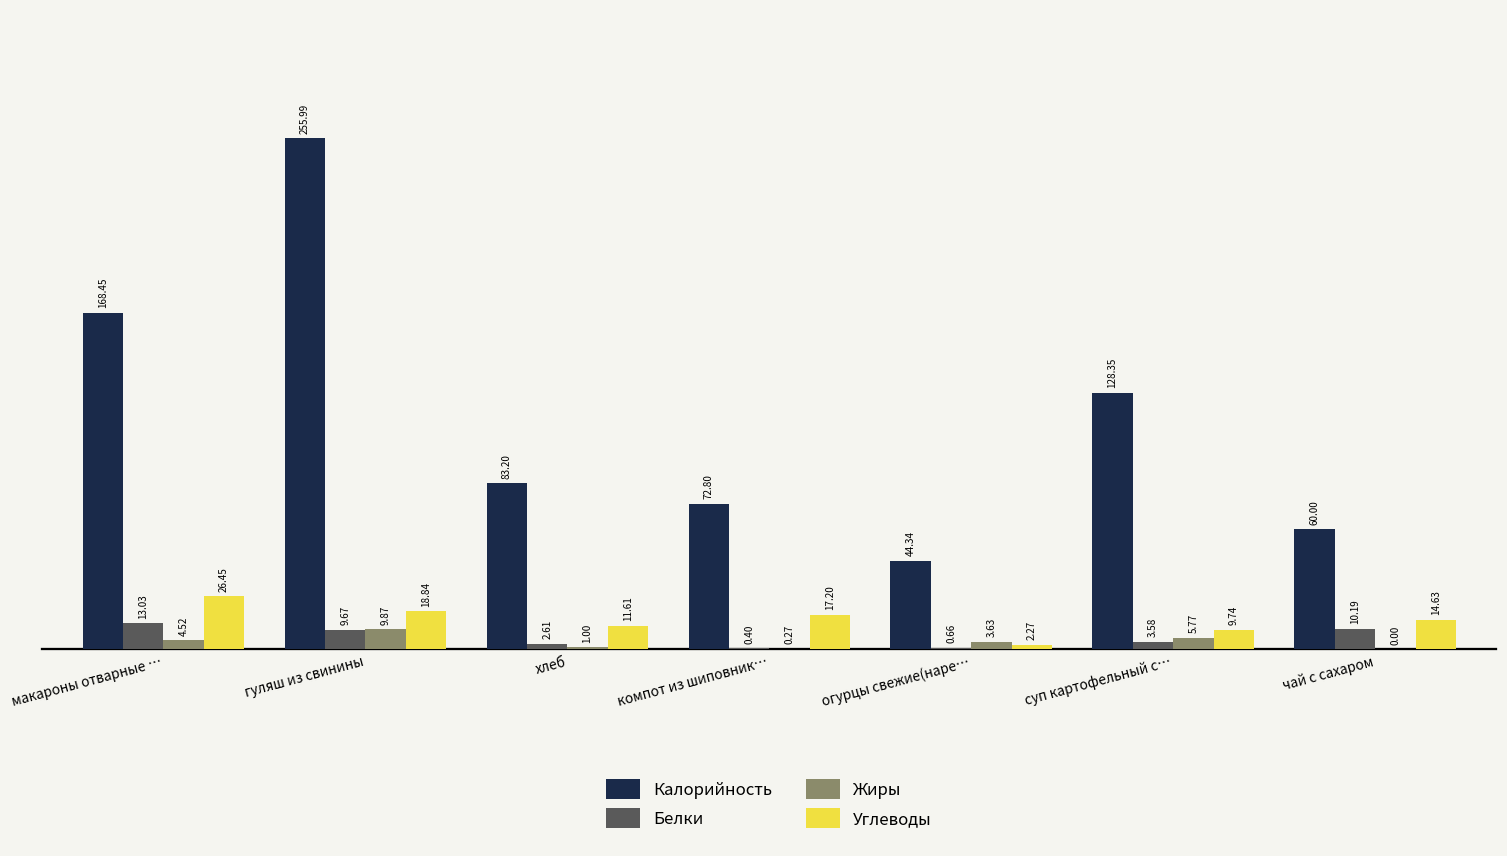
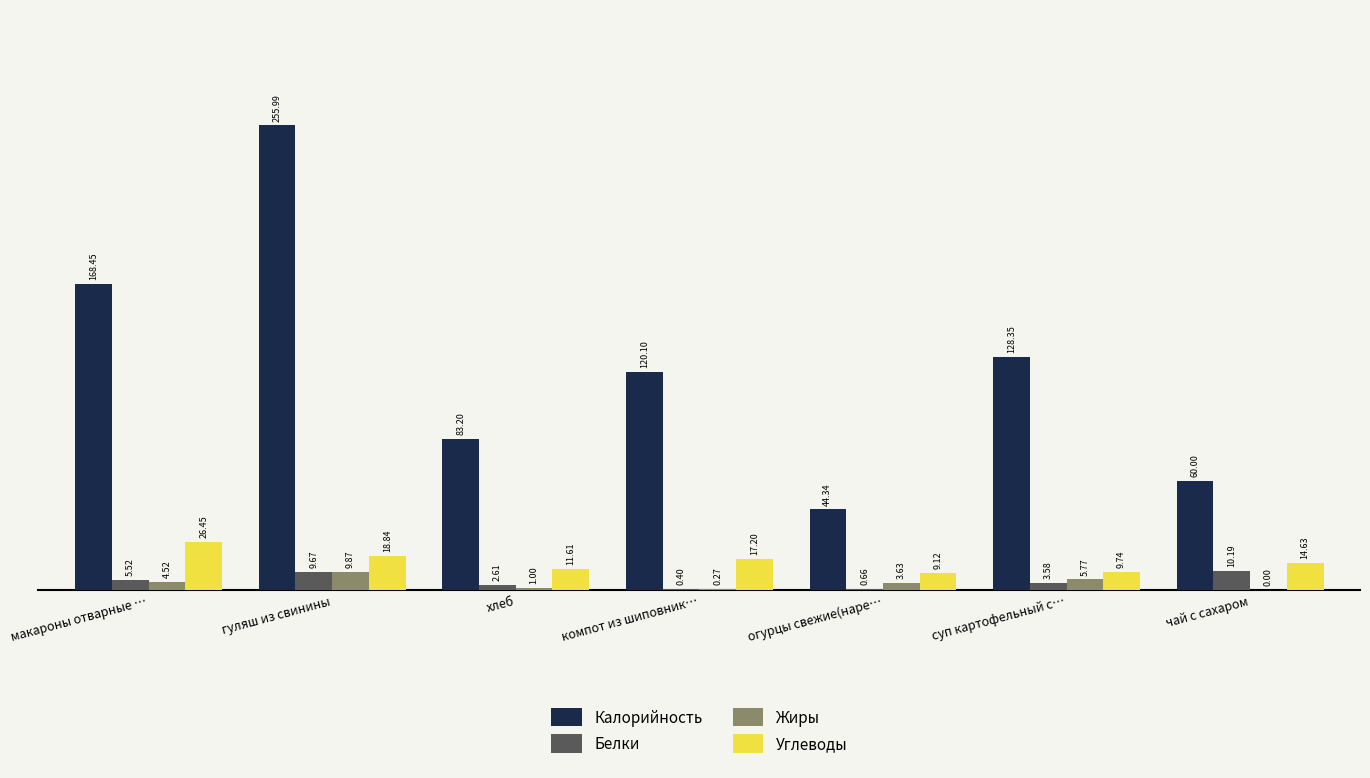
  {
    "Калорийность": {
      "макароны отварные …": 168.45,
      "гуляш из свинины": 255.99,
      "хлеб": 83.20,
-     "компот из шиповник…": 72.80,
+     "компот из шиповник…": 120.10,
      "огурцы свежие(наре…": 44.34,
      "суп картофельный с…": 128.35,
      "чай с сахаром": 60.00
    },
    "Белки": {
-     "макароны отварные …": 13.03,
+     "макароны отварные …": 5.52,
      "гуляш из свинины": 9.67,
      "хлеб": 2.61,
      "компот из шиповник…": 0.40,
      "огурцы свежие(наре…": 0.66,
      "суп картофельный с…": 3.58,
      "чай с сахаром": 10.19
    },
    "Жиры": {
      "макароны отварные …": 4.52,
      "гуляш из свинины": 9.87,
      "хлеб": 1.00,
      "компот из шиповник…": 0.27,
      "огурцы свежие(наре…": 3.63,
      "суп картофельный с…": 5.77,
      "чай с сахаром": 0.00
    },
    "Углеводы": {
      "макароны отварные …": 26.45,
      "гуляш из свинины": 18.84,
      "хлеб": 11.61,
      "компот из шиповник…": 17.20,
-     "огурцы свежие(наре…": 2.27,
+     "огурцы свежие(наре…": 9.12,
      "суп картофельный с…": 9.74,
      "чай с сахаром": 14.63
    }
  }
